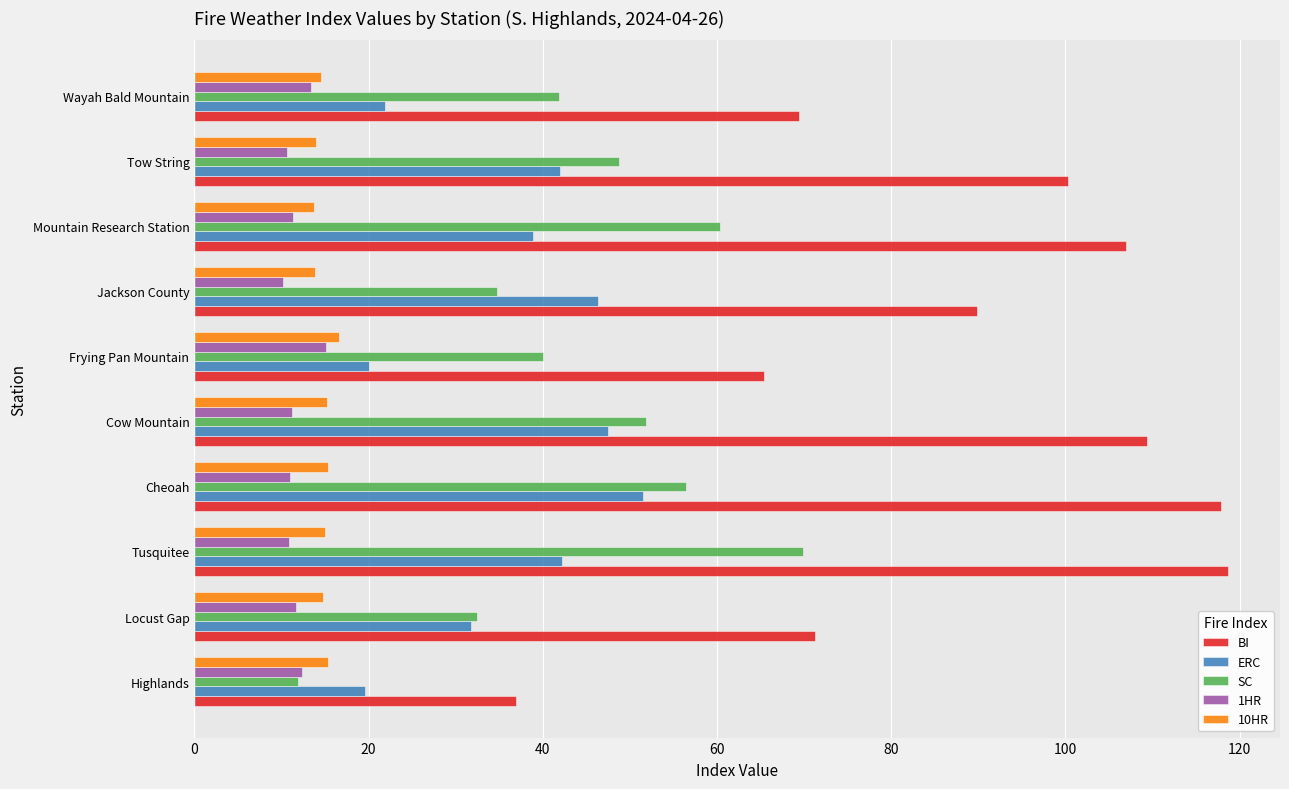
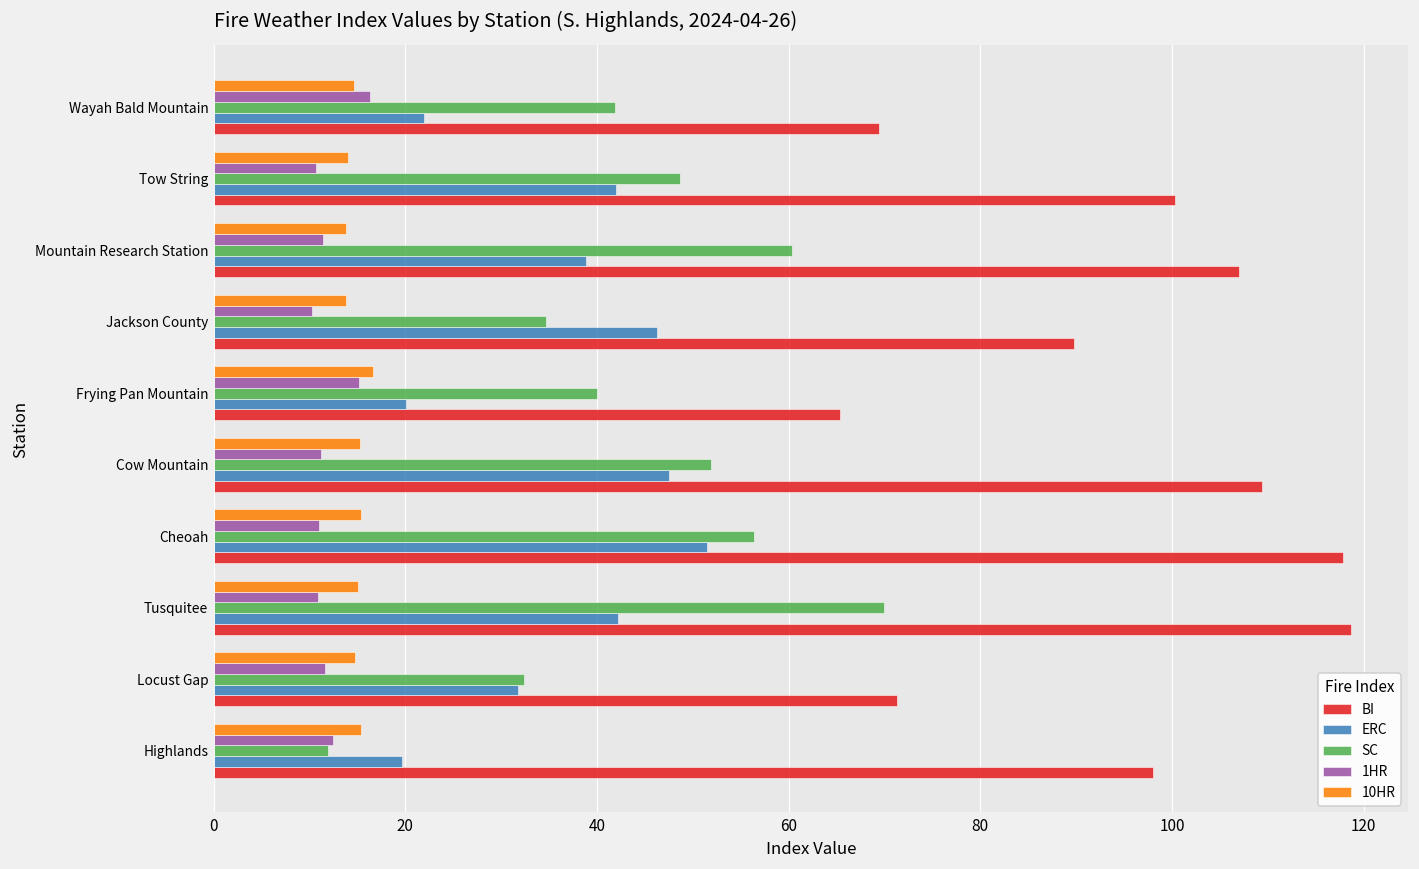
  {
    "BI": {
      "Wayah Bald Mountain": 69,
      "Tow String": 100,
      "Mountain Research Station": 107,
      "Jackson County": 90,
      "Frying Pan Mountain": 65,
      "Cow Mountain": 109,
      "Cheoah": 118,
      "Tusquitee": 119,
      "Locust Gap": 71,
-     "Highlands": 37
+     "Highlands": 98
    },
    "ERC": {
      "Wayah Bald Mountain": 22,
      "Tow String": 42,
      "Mountain Research Station": 39,
      "Jackson County": 46,
      "Frying Pan Mountain": 20,
      "Cow Mountain": 48,
      "Cheoah": 52,
      "Tusquitee": 42,
      "Locust Gap": 32,
      "Highlands": 20
    },
    "SC": {
      "Wayah Bald Mountain": 42,
      "Tow String": 49,
      "Mountain Research Station": 60,
      "Jackson County": 35,
      "Frying Pan Mountain": 40,
      "Cow Mountain": 52,
      "Cheoah": 56,
      "Tusquitee": 70,
      "Locust Gap": 32,
      "Highlands": 12
    },
    "1HR": {
-     "Wayah Bald Mountain": 13,
+     "Wayah Bald Mountain": 16,
      "Tow String": 11,
      "Mountain Research Station": 11,
      "Jackson County": 10,
      "Frying Pan Mountain": 15,
      "Cow Mountain": 11,
      "Cheoah": 11,
      "Tusquitee": 11,
      "Locust Gap": 12,
      "Highlands": 12
    },
    "10HR": {
      "Wayah Bald Mountain": 15,
      "Tow String": 14,
      "Mountain Research Station": 14,
      "Jackson County": 14,
      "Frying Pan Mountain": 17,
      "Cow Mountain": 15,
      "Cheoah": 15,
      "Tusquitee": 15,
      "Locust Gap": 15,
      "Highlands": 15
    }
  }
